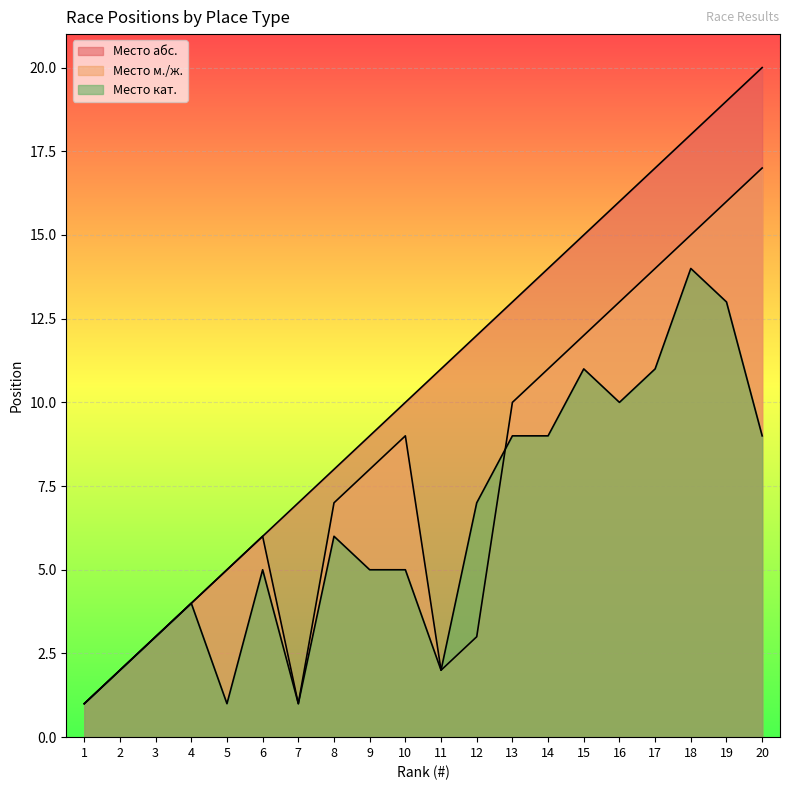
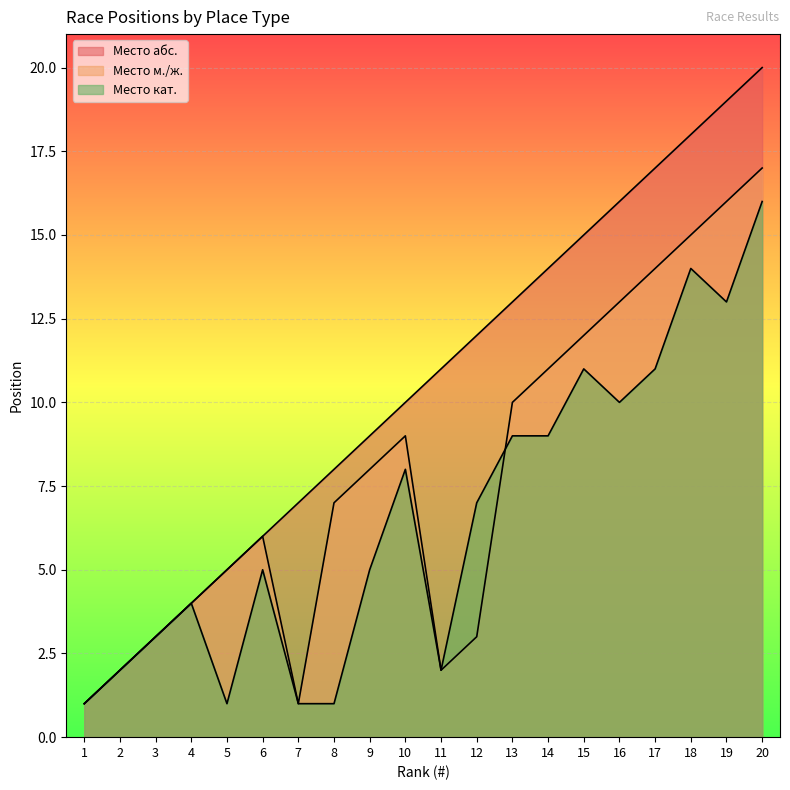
  {
    "Место кат.": {
      "5": 1,
      "6": 5,
-     "8": 6,
+     "8": 1,
      "9": 5,
-     "10": 5,
+     "10": 8,
      "12": 7,
      "13": 9,
      "14": 9,
      "15": 11,
      "16": 10,
      "17": 11,
      "18": 14,
      "19": 13,
-     "20": 9
+     "20": 16
    }
  }
